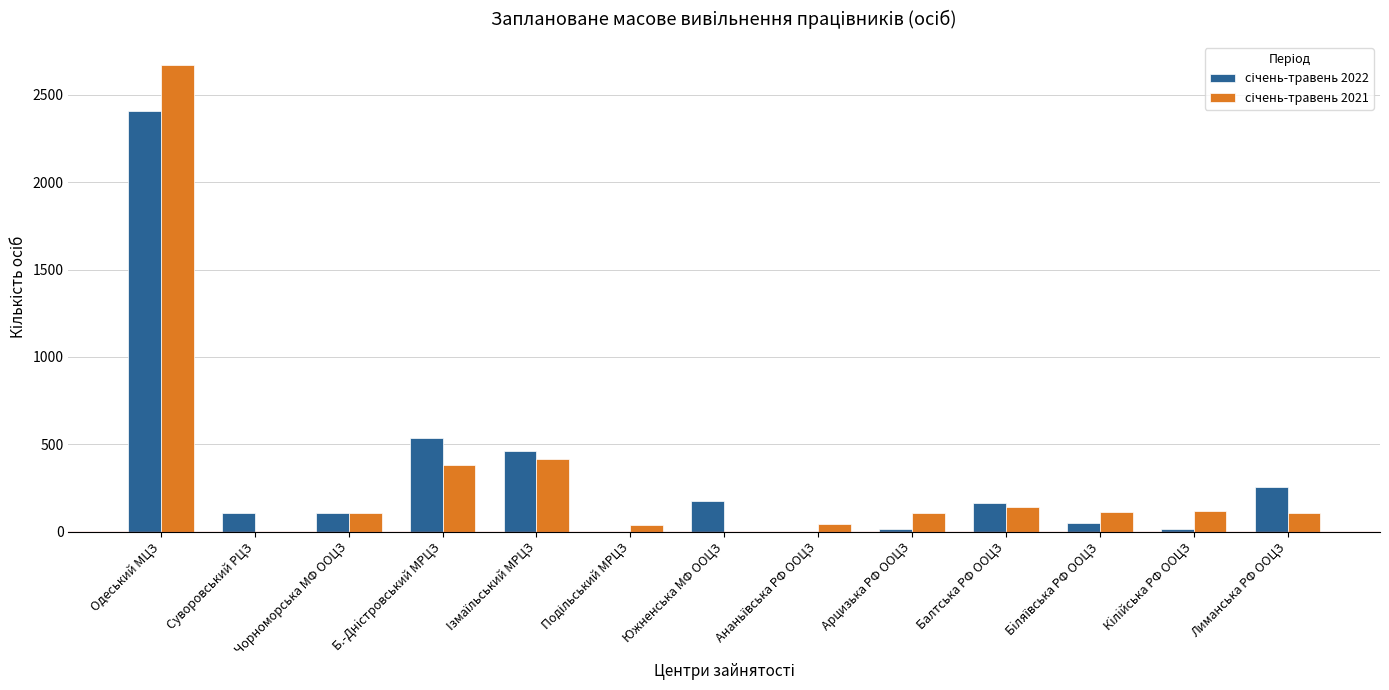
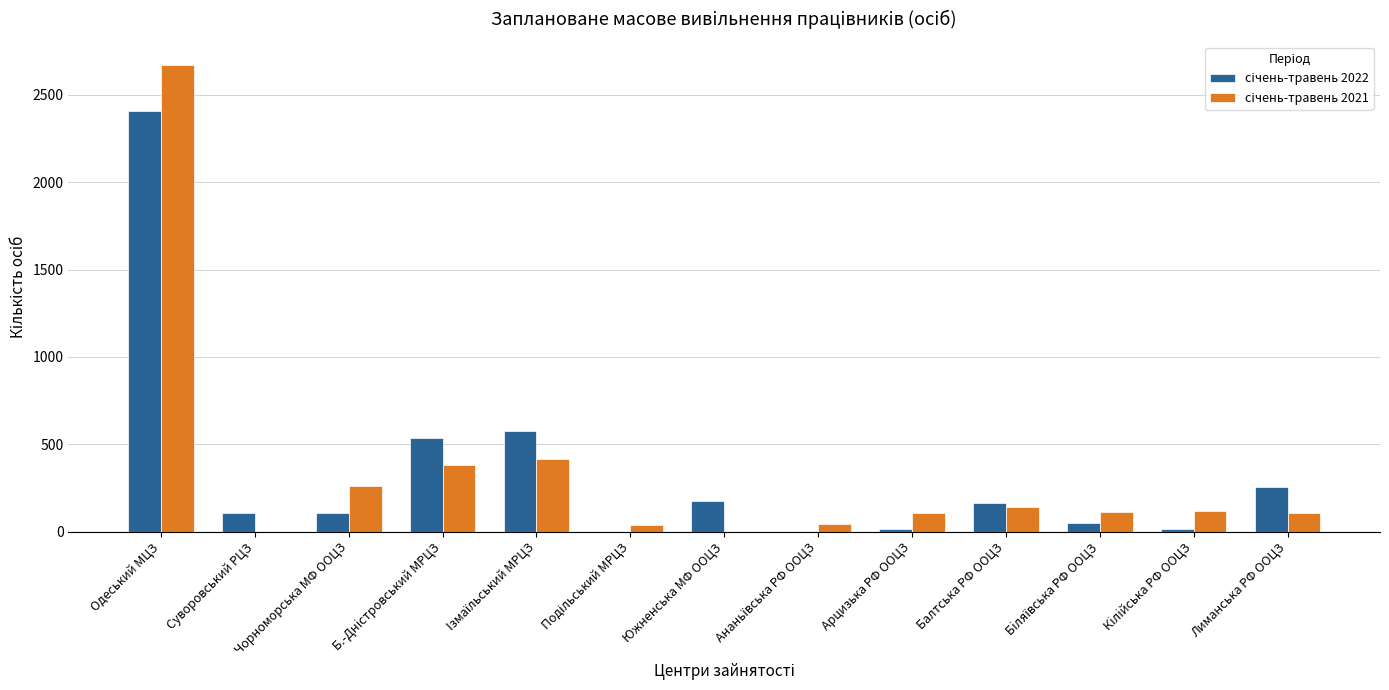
  {
    "січень-травень 2022": {
      "Одеський МЦЗ": 2410,
      "Суворовський РЦЗ": 110,
      "Чорноморська МФ ООЦЗ": 110,
      "Б.-Днiстровський МРЦЗ": 530,
-     "Iзмаїльський МРЦЗ": 460,
+     "Iзмаїльський МРЦЗ": 580,
      "Подільський МРЦЗ": 0,
      "Южненська МФ ООЦЗ": 180,
      "Ананьївська РФ ООЦЗ": 0,
      "Арцизька РФ ООЦЗ": 20,
      "Балтська РФ ООЦЗ": 160,
      "Бiляївська РФ ООЦЗ": 50,
      "Кiлiйська РФ ООЦЗ": 20,
      "Лиманська РФ ООЦЗ": 260
    },
    "січень-травень 2021": {
      "Одеський МЦЗ": 2670,
      "Суворовський РЦЗ": 0,
-     "Чорноморська МФ ООЦЗ": 110,
+     "Чорноморська МФ ООЦЗ": 260,
      "Б.-Днiстровський МРЦЗ": 380,
      "Iзмаїльський МРЦЗ": 420,
      "Подільський МРЦЗ": 40,
      "Южненська МФ ООЦЗ": 0,
      "Ананьївська РФ ООЦЗ": 40,
      "Арцизька РФ ООЦЗ": 110,
      "Балтська РФ ООЦЗ": 140,
      "Бiляївська РФ ООЦЗ": 110,
      "Кiлiйська РФ ООЦЗ": 120,
      "Лиманська РФ ООЦЗ": 110
    }
  }
